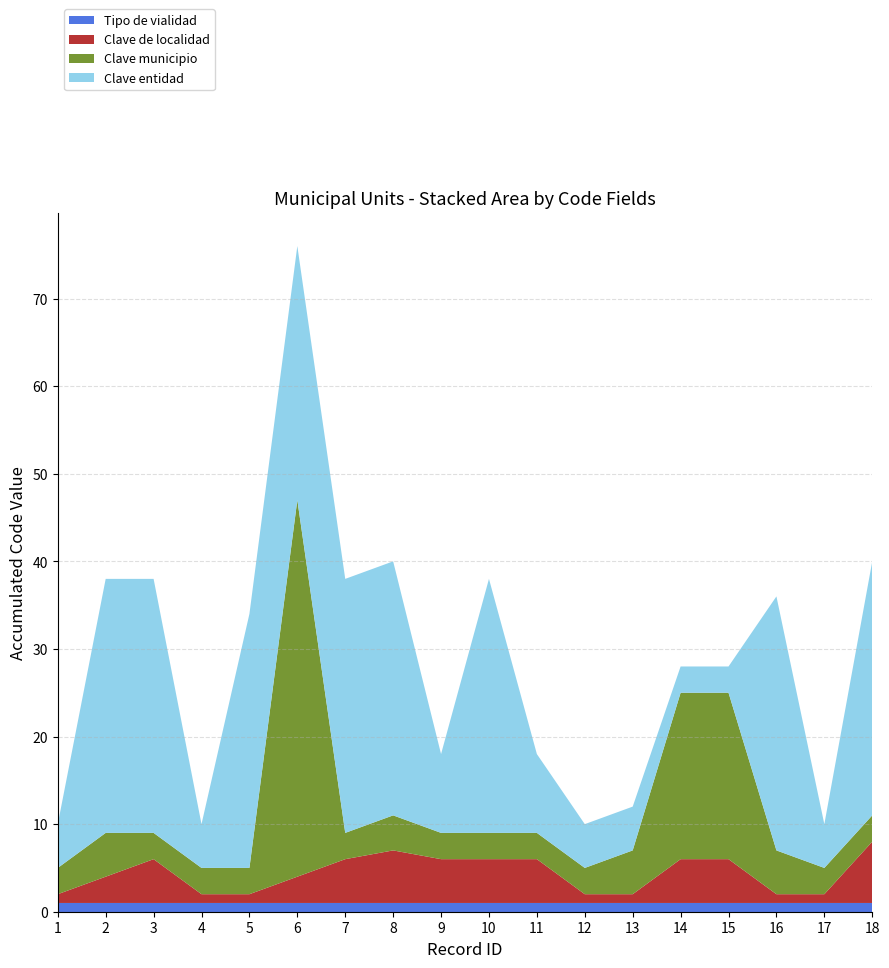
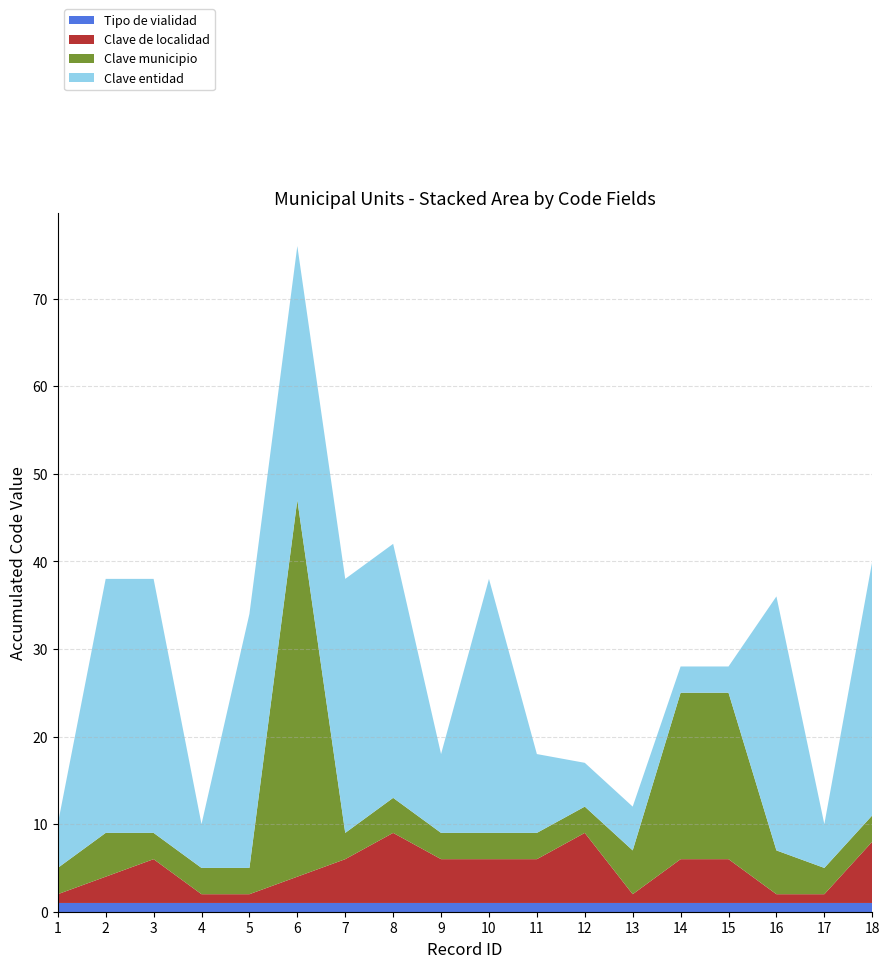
  {
    "Tipo de vialidad": {
      "1": 1,
      "2": 1,
      "3": 1,
      "4": 1,
      "5": 1,
      "6": 1,
      "7": 1,
      "8": 1,
      "9": 1,
      "10": 1,
      "11": 1,
      "12": 1,
      "13": 1,
      "14": 1,
      "15": 1,
      "16": 1,
      "17": 1,
      "18": 1
    },
    "Clave de localidad": {
      "1": 1,
      "2": 3,
      "3": 5,
      "4": 1,
      "5": 1,
      "6": 3,
      "7": 5,
-     "8": 6,
+     "8": 8,
      "9": 5,
      "10": 5,
      "11": 5,
-     "12": 1,
+     "12": 8,
      "13": 1,
      "14": 5,
      "15": 5,
      "16": 1,
      "17": 1,
      "18": 7
    },
    "Clave municipio": {
      "1": 3,
      "2": 5,
      "3": 3,
      "4": 3,
      "5": 3,
      "6": 43,
      "7": 3,
      "8": 4,
      "9": 3,
      "10": 3,
      "11": 3,
      "12": 3,
      "13": 5,
      "14": 19,
      "15": 19,
      "16": 5,
      "17": 3,
      "18": 3
    },
    "Clave entidad": {
      "1": 5,
      "2": 29,
      "3": 29,
      "4": 5,
      "5": 29,
      "6": 29,
      "7": 29,
      "8": 29,
      "9": 9,
      "10": 29,
      "11": 9,
      "12": 5,
      "13": 5,
      "14": 3,
      "15": 3,
      "16": 29,
      "17": 5,
      "18": 29
    }
  }
